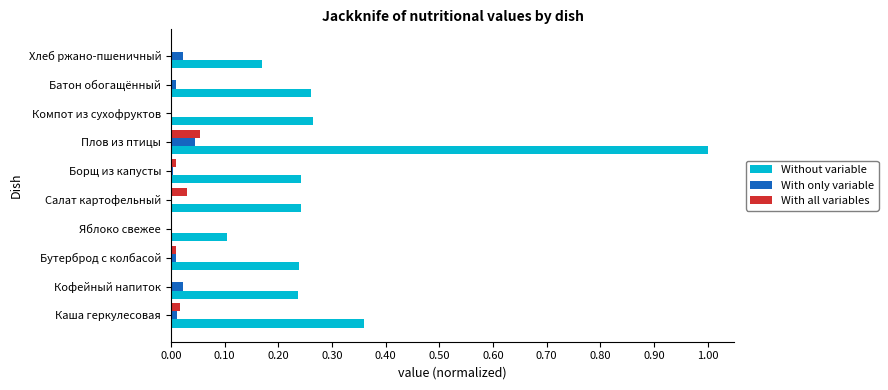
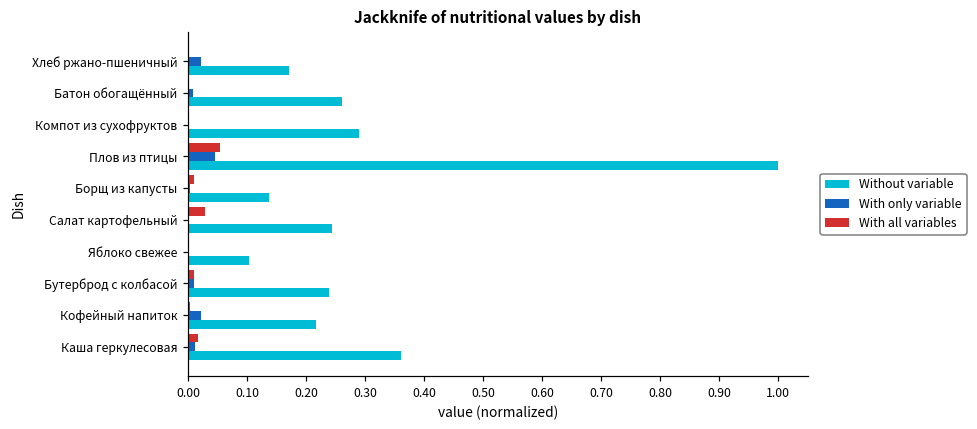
  {
    "Without variable": {
      "Хлеб ржано-пшеничный": 0.17,
      "Батон обогащённый": 0.26,
-     "Компот из сухофруктов": 0.27,
+     "Компот из сухофруктов": 0.29,
      "Плов из птицы": 1.00,
-     "Борщ из капусты": 0.24,
+     "Борщ из капусты": 0.14,
      "Салат картофельный": 0.24,
      "Яблоко свежее": 0.10,
      "Бутерброд с колбасой": 0.24,
-     "Кофейный напиток": 0.24,
+     "Кофейный напиток": 0.22,
      "Каша геркулесовая": 0.36
    },
    "With only variable": {
      "Хлеб ржано-пшеничный": 0.02,
      "Батон обогащённый": 0.01,
      "Плов из птицы": 0.05,
      "Бутерброд с колбасой": 0.01,
      "Кофейный напиток": 0.02,
      "Каша геркулесовая": 0.01
    },
    "With all variables": {
      "Плов из птицы": 0.05,
      "Борщ из капусты": 0.01,
      "Салат картофельный": 0.03,
      "Бутерброд с колбасой": 0.01,
      "Каша геркулесовая": 0.02
    }
  }
